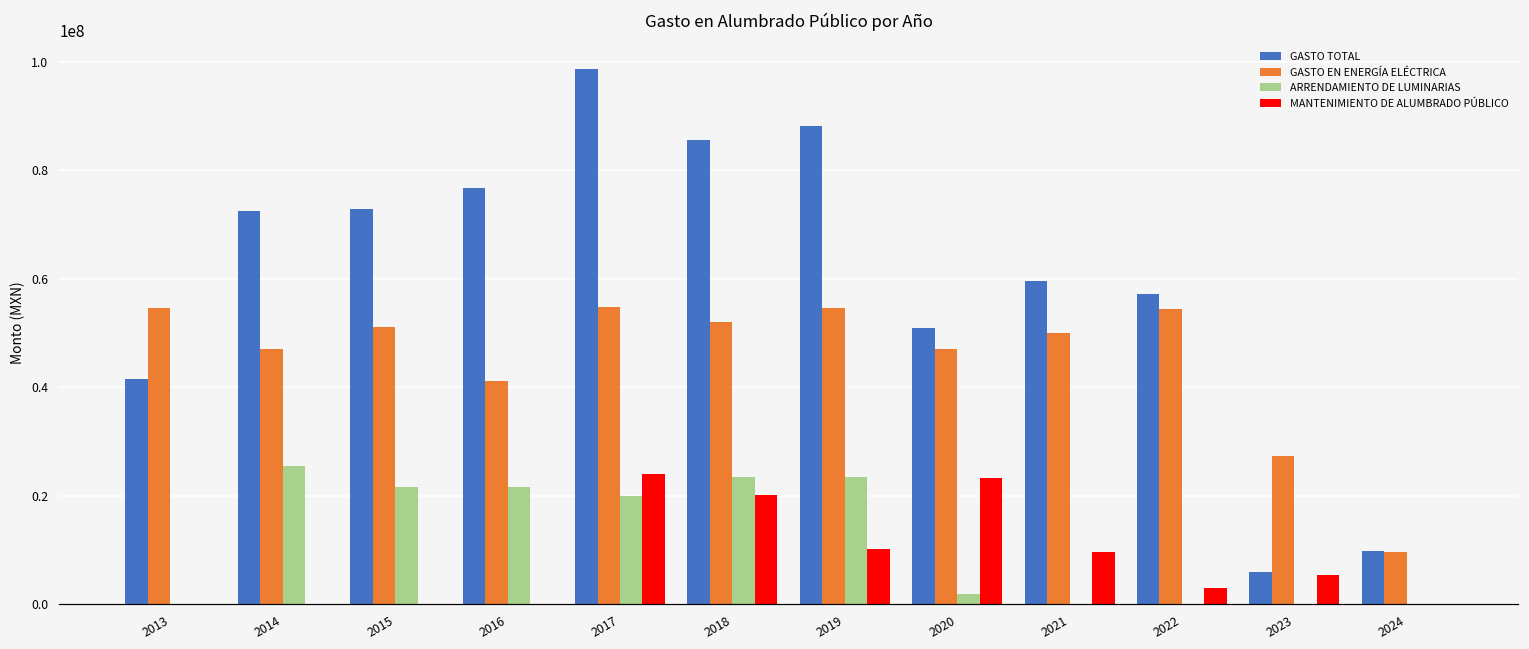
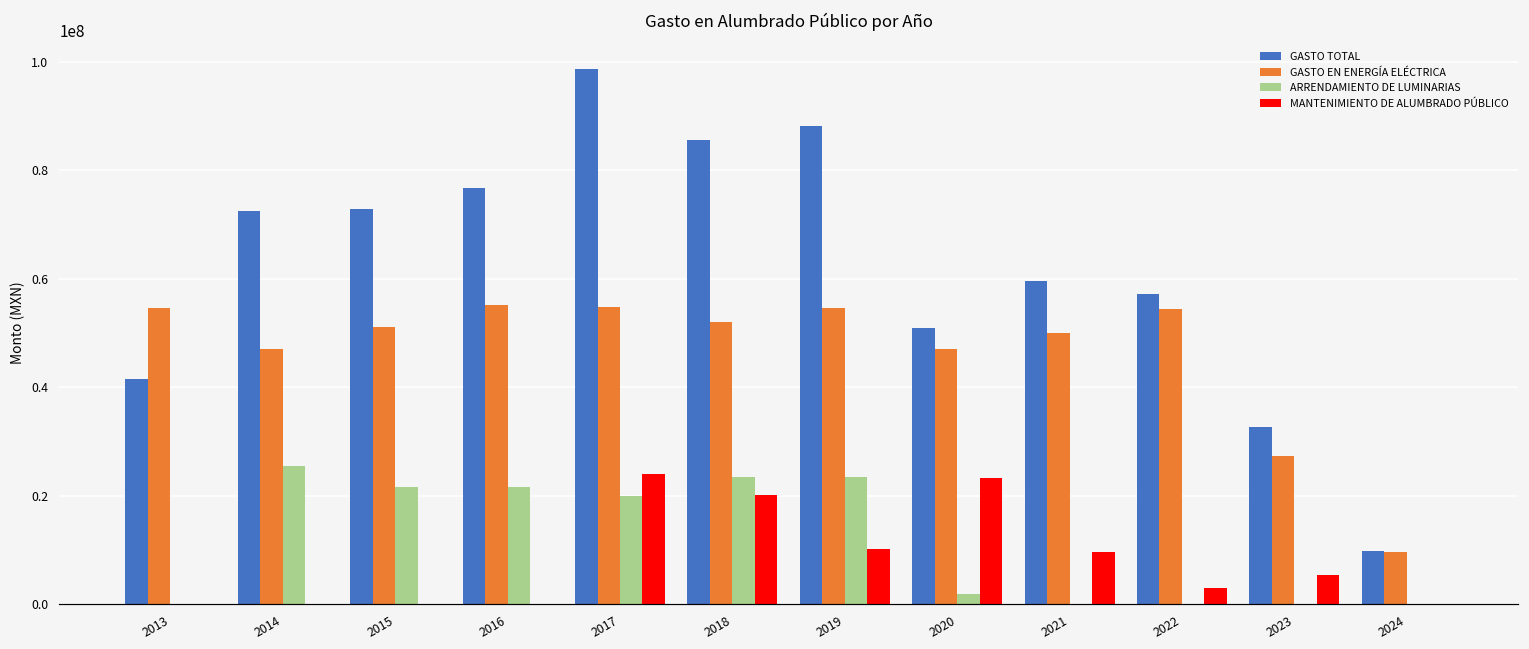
  {
    "GASTO TOTAL": {
      "2013": 42000000,
      "2014": 72000000,
      "2015": 73000000,
      "2016": 77000000,
      "2017": 99000000,
      "2018": 86000000,
      "2019": 88000000,
      "2020": 51000000,
      "2021": 60000000,
      "2022": 57000000,
-     "2023": 6000000,
+     "2023": 33000000,
      "2024": 10000000
    },
    "GASTO EN ENERGÍA ELÉCTRICA": {
      "2013": 55000000,
      "2014": 47000000,
      "2015": 51000000,
-     "2016": 41000000,
+     "2016": 55000000,
      "2017": 55000000,
      "2018": 52000000,
      "2019": 55000000,
      "2020": 47000000,
      "2021": 50000000,
      "2022": 54000000,
      "2023": 27000000,
      "2024": 10000000
    },
    "ARRENDAMIENTO DE LUMINARIAS": {
      "2013": 0,
      "2014": 25000000,
      "2015": 22000000,
      "2016": 22000000,
      "2017": 20000000,
      "2018": 23000000,
      "2019": 23000000,
      "2020": 2000000,
      "2021": 0,
      "2022": 0,
      "2023": 0,
      "2024": 0
    },
    "MANTENIMIENTO DE ALUMBRADO PÚBLICO": {
      "2013": 0,
      "2014": 0,
      "2015": 0,
      "2016": 0,
      "2017": 24000000,
      "2018": 20000000,
      "2019": 10000000,
      "2020": 23000000,
      "2021": 10000000,
      "2022": 3000000,
      "2023": 5000000
    }
  }
